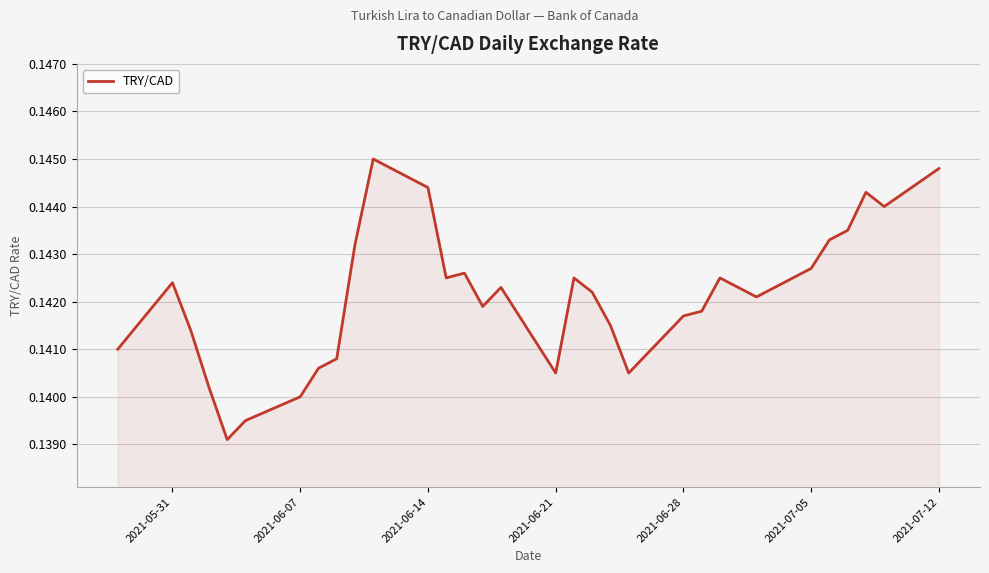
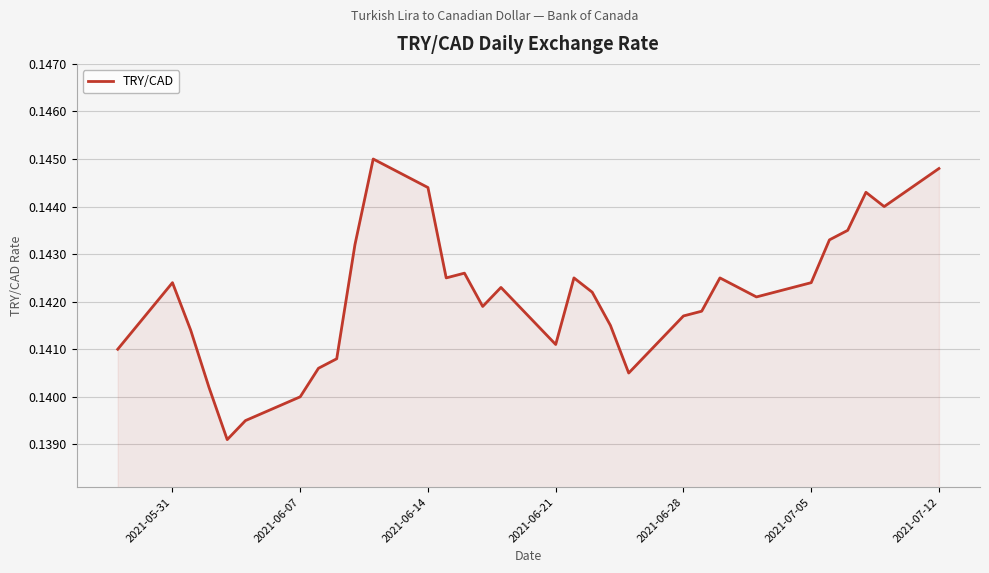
  {
    "2021-05-31": 0.1424,
    "2021-06-07": 0.1400,
    "2021-06-14": 0.1444,
-   "2021-06-21": 0.1405,
+   "2021-06-21": 0.1411,
    "2021-06-28": 0.1417,
-   "2021-07-05": 0.1427,
+   "2021-07-05": 0.1424,
    "2021-07-12": 0.1448
  }
